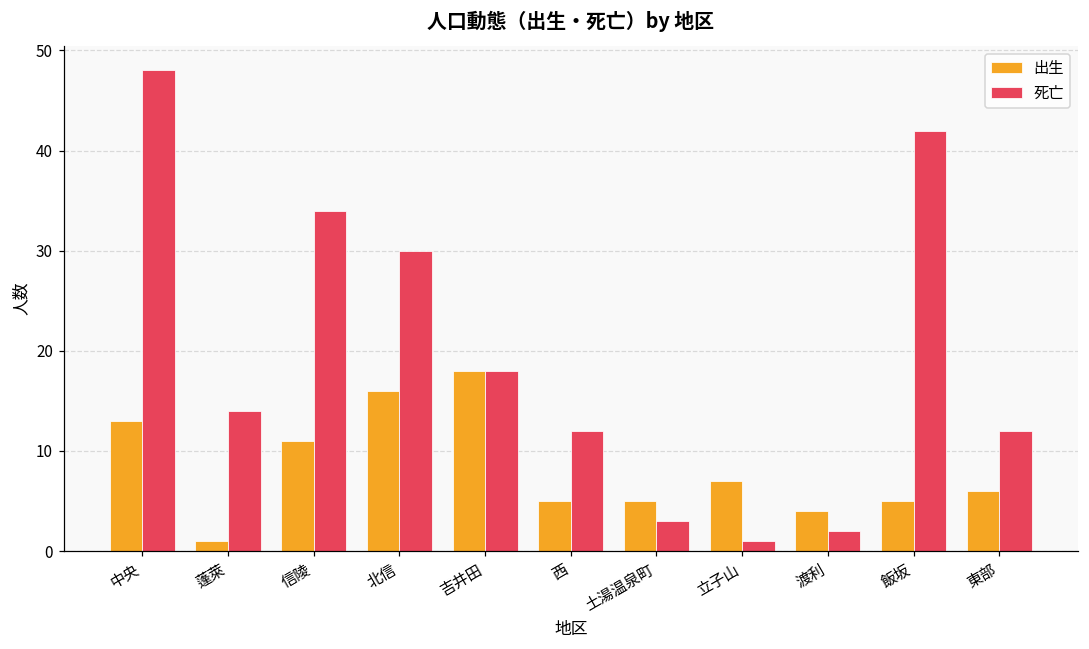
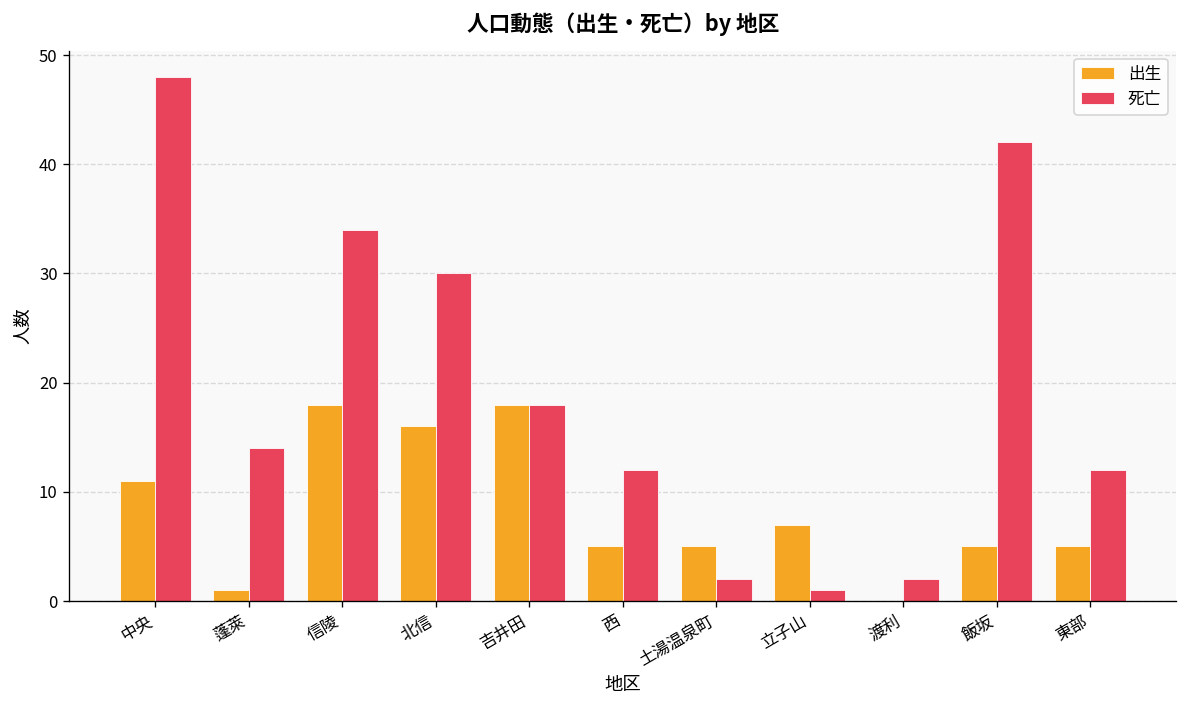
  {
    "出生": {
-     "中央": 13,
+     "中央": 11,
      "蓬萊": 1,
-     "信陵": 11,
+     "信陵": 18,
      "北信": 16,
      "吉井田": 18,
      "西": 5,
      "土湯温泉町": 5,
      "立子山": 7,
-     "渡利": 4,
+     "渡利": 0,
      "飯坂": 5,
-     "東部": 6
+     "東部": 5
    },
    "死亡": {
      "中央": 48,
      "蓬萊": 14,
      "信陵": 34,
      "北信": 30,
      "吉井田": 18,
      "西": 12,
-     "土湯温泉町": 3,
+     "土湯温泉町": 2,
      "立子山": 1,
      "渡利": 2,
      "飯坂": 42,
      "東部": 12
    }
  }
